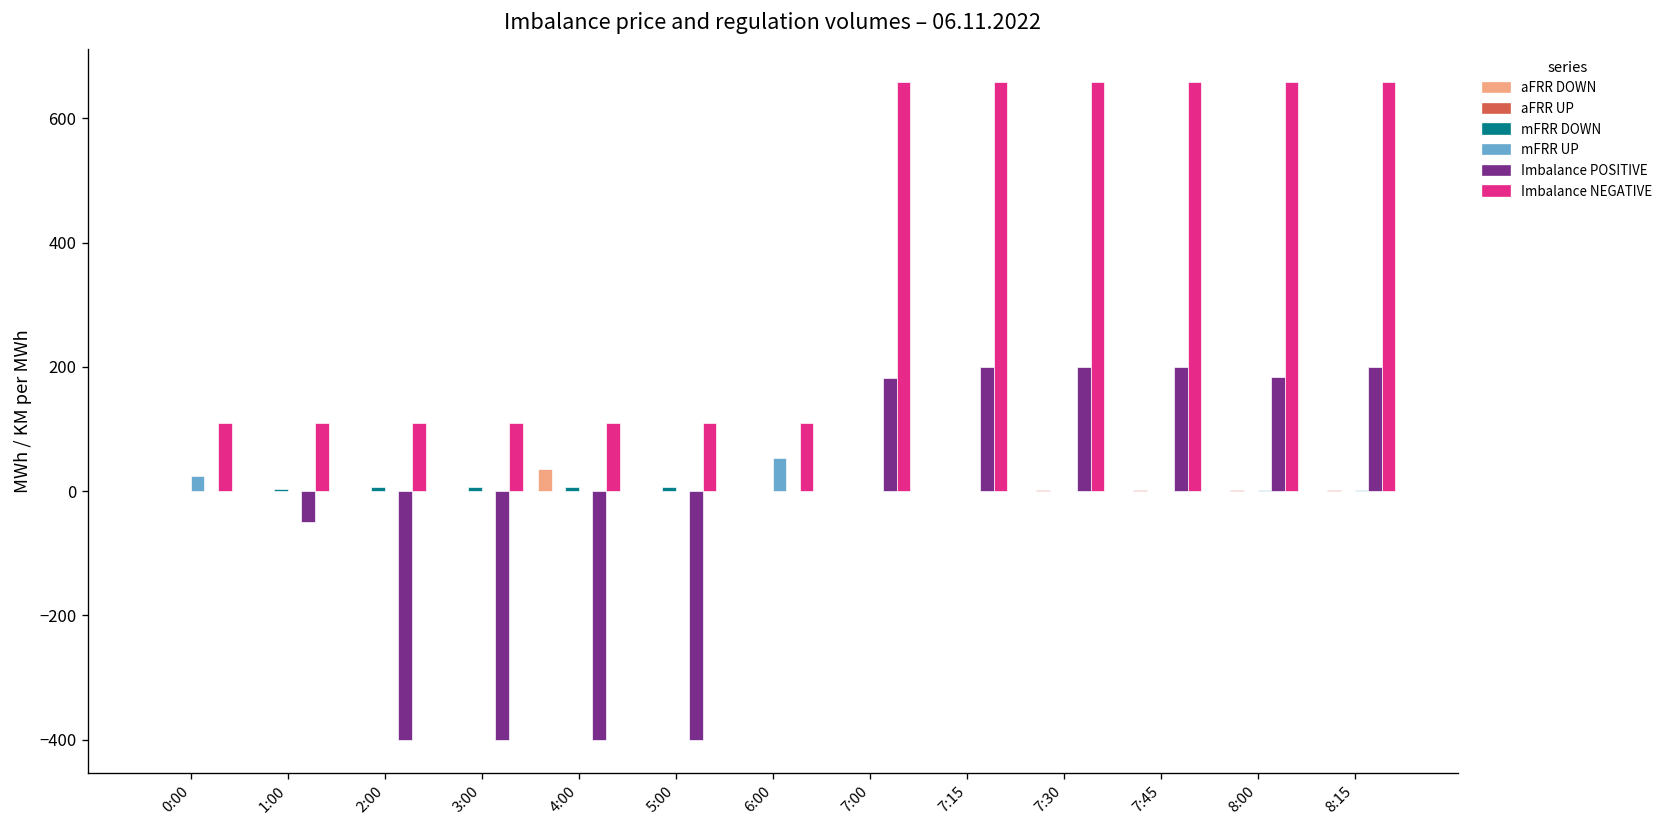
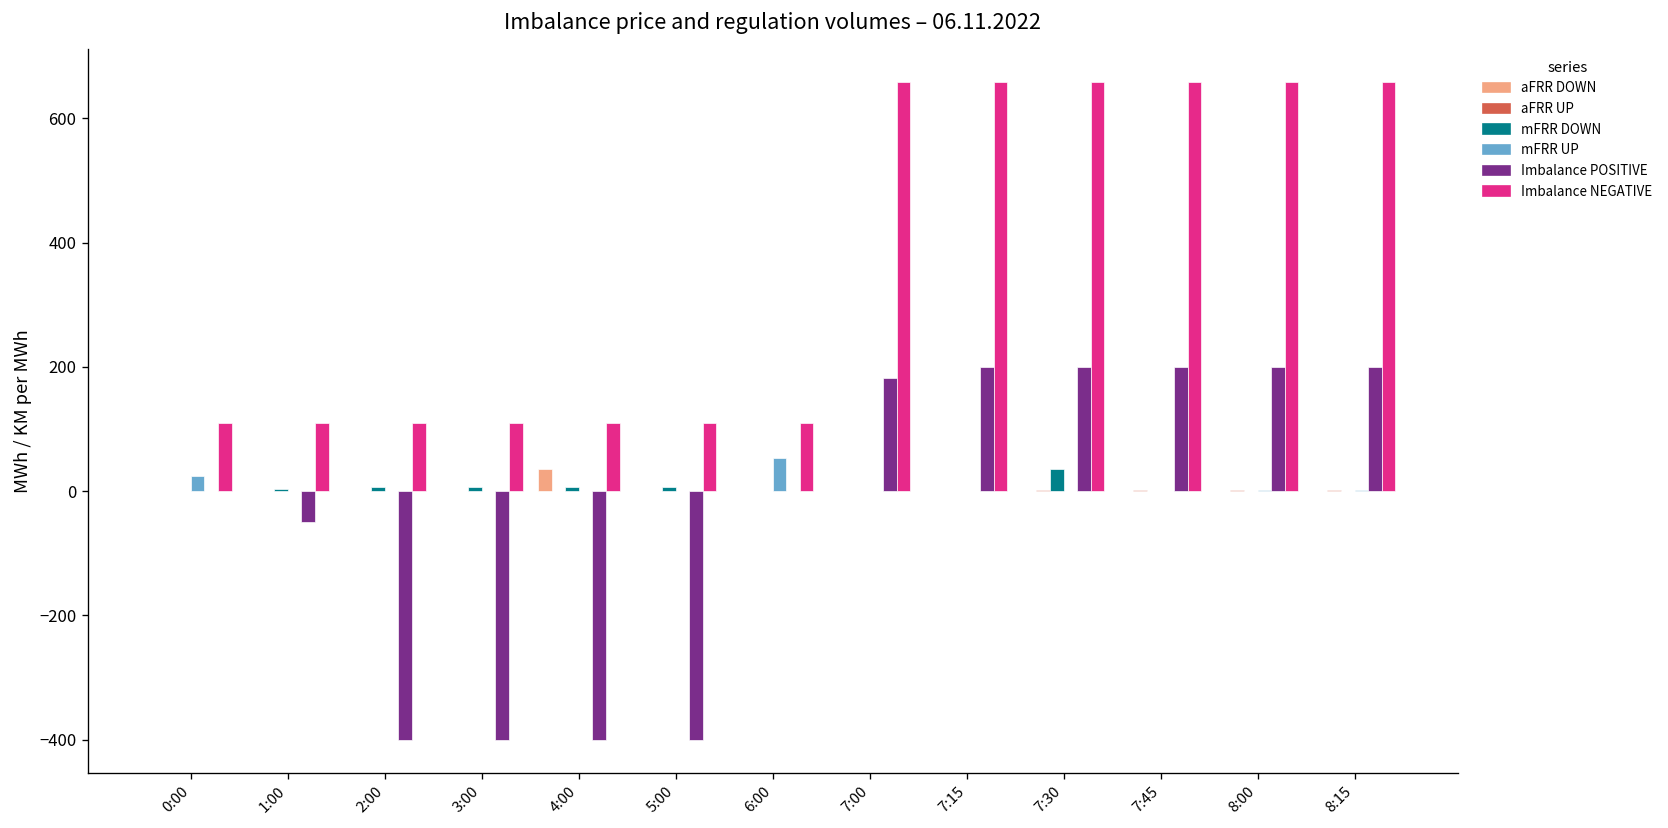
  {
    "aFRR DOWN": {
      "0:00": 0,
      "1:00": 0,
      "2:00": 0,
      "3:00": 0,
      "4:00": 40,
      "5:00": 0,
      "6:00": 0,
      "7:15": 0,
      "7:30": 0,
      "7:45": 0,
      "8:00": 0,
      "8:15": 0
    },
    "aFRR UP": {
      "0:00": 0,
      "1:00": 0,
      "2:00": 0,
      "3:00": 0,
      "4:00": 0,
      "5:00": 0,
      "6:00": 0,
      "7:00": 0
    },
    "mFRR DOWN": {
      "0:00": 0,
      "2:00": 10,
      "3:00": 10,
      "4:00": 10,
      "5:00": 10,
      "6:00": 0,
      "7:00": 0,
      "7:15": 0,
-     "7:30": 0,
+     "7:30": 40,
      "7:45": 0,
      "8:00": 0,
      "8:15": 0
    },
    "mFRR UP": {
      "0:00": 20,
      "1:00": 0,
      "2:00": 0,
      "3:00": 0,
      "4:00": 0,
      "5:00": 0,
      "6:00": 50,
      "7:00": 0,
      "7:15": 0,
      "7:30": 0,
      "7:45": 0
    },
    "Imbalance POSITIVE": {
      "0:00": 0,
      "1:00": -50,
      "2:00": -400,
      "3:00": -400,
      "4:00": -400,
      "5:00": -400,
      "6:00": 0,
      "7:00": 180,
      "7:15": 200,
      "7:30": 200,
      "7:45": 200,
-     "8:00": 180,
+     "8:00": 200,
      "8:15": 200
    },
    "Imbalance NEGATIVE": {
      "0:00": 110,
      "1:00": 110,
      "2:00": 110,
      "3:00": 110,
      "4:00": 110,
      "5:00": 110,
      "6:00": 110,
      "7:00": 660,
      "7:15": 660,
      "7:30": 660,
      "7:45": 660,
      "8:00": 660,
      "8:15": 660
    }
  }
